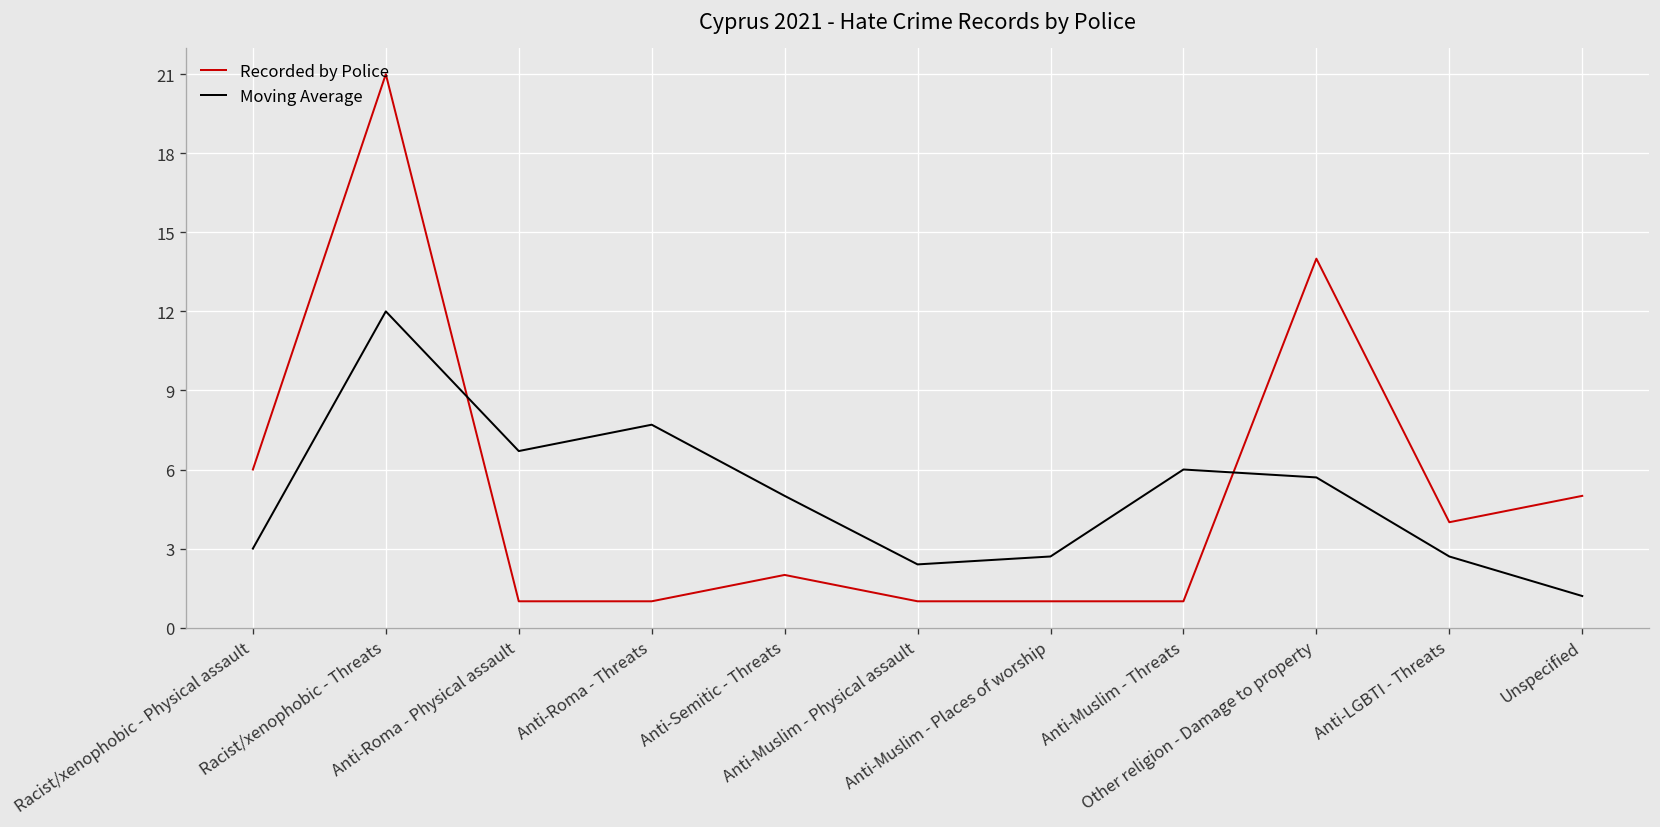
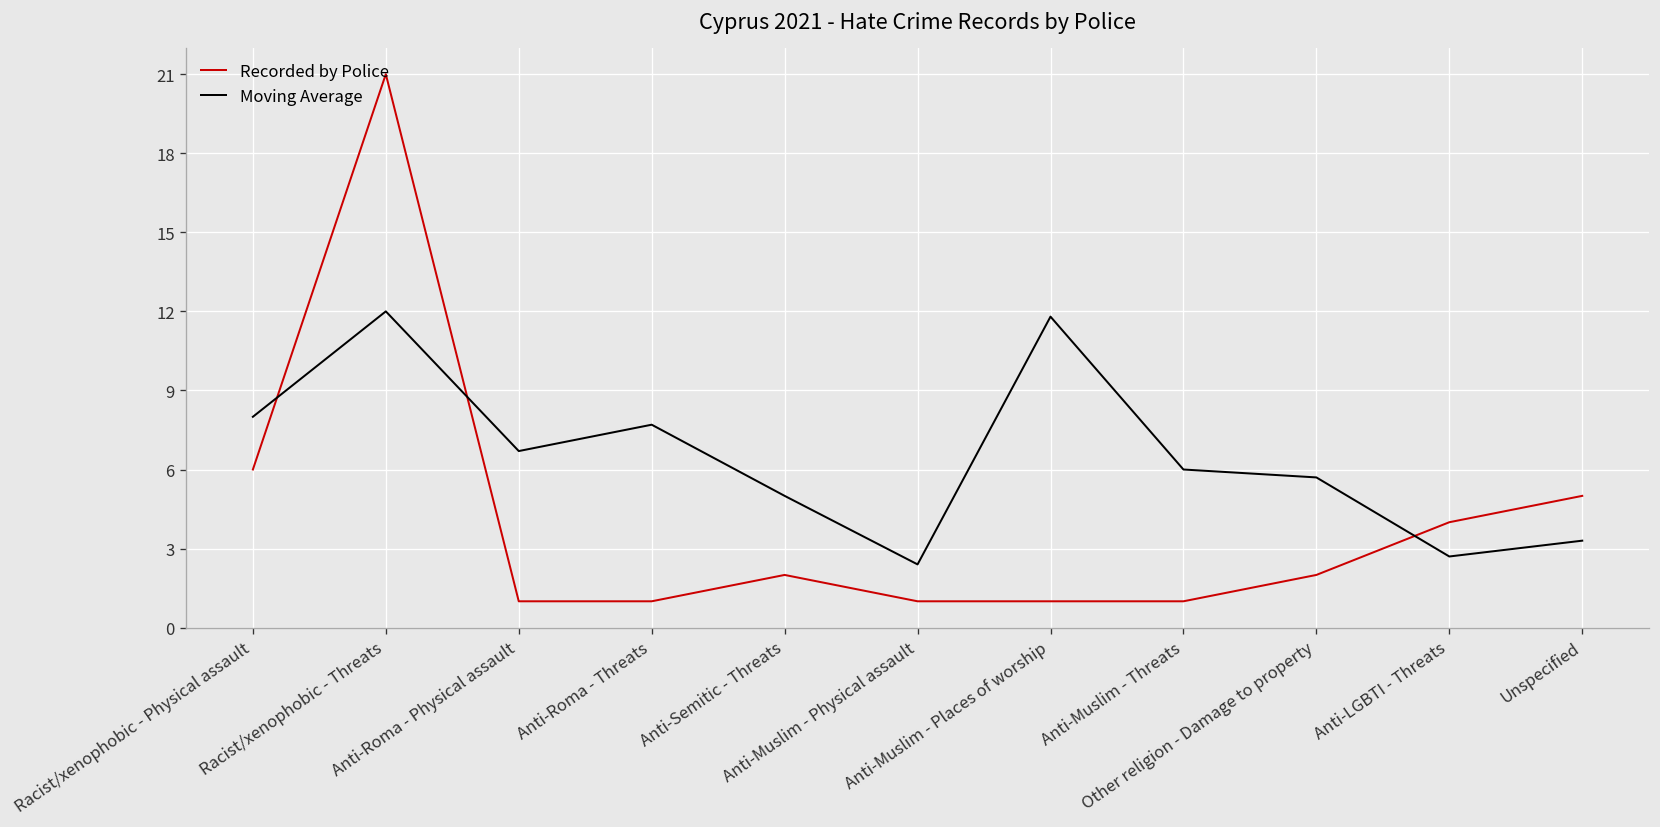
  {
    "Recorded by Police": {
      "Racist/xenophobic - Physical assault": 6,
      "Racist/xenophobic - Threats": 21,
      "Anti-Roma - Physical assault": 1,
      "Anti-Roma - Threats": 1,
      "Anti-Semitic - Threats": 2,
      "Anti-Muslim - Physical assault": 1,
      "Anti-Muslim - Places of worship": 1,
      "Anti-Muslim - Threats": 1,
-     "Other religion - Damage to property": 14,
+     "Other religion - Damage to property": 2,
      "Anti-LGBTI - Threats": 4,
      "Unspecified": 5
    },
    "Moving Average": {
-     "Racist/xenophobic - Physical assault": 3,
+     "Racist/xenophobic - Physical assault": 8,
      "Racist/xenophobic - Threats": 12.0,
      "Anti-Roma - Physical assault": 6.7,
      "Anti-Roma - Threats": 7.7,
      "Anti-Semitic - Threats": 5.0,
      "Anti-Muslim - Physical assault": 2.4,
-     "Anti-Muslim - Places of worship": 2.7,
+     "Anti-Muslim - Places of worship": 11.8,
      "Anti-Muslim - Threats": 6.0,
      "Other religion - Damage to property": 5.7,
      "Anti-LGBTI - Threats": 2.7,
-     "Unspecified": 1.2
+     "Unspecified": 3.3
    }
  }
